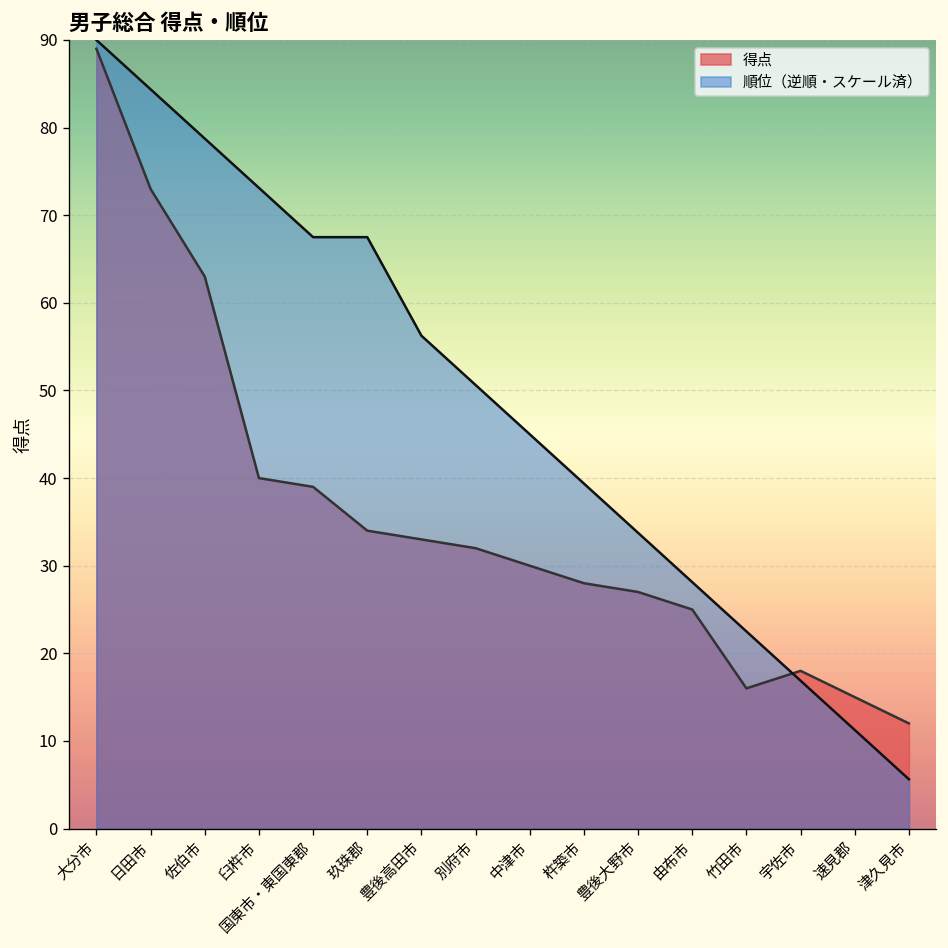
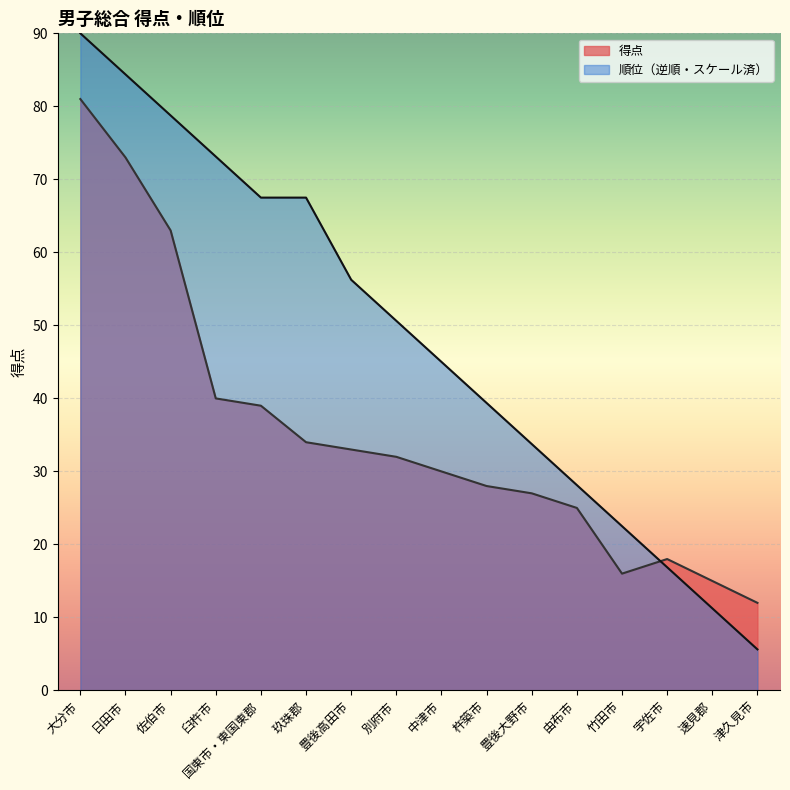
  {
    "得点": {
-     "大分市": 89,
+     "大分市": 81,
      "日田市": 73,
      "佐伯市": 63,
      "臼杵市": 40,
      "国東市・東国東郡": 39,
      "玖珠郡": 34,
      "豊後高田市": 33,
      "別府市": 32,
      "中津市": 30,
      "杵築市": 28,
      "豊後大野市": 27,
      "由布市": 25,
      "竹田市": 16,
      "宇佐市": 18,
      "速見郡": 15,
      "津久見市": 12
    },
    "順位（逆順・スケール済）": {
      "大分市": 90,
      "日田市": 84,
      "佐伯市": 79,
      "臼杵市": 73,
      "国東市・東国東郡": 68,
      "玖珠郡": 68,
      "豊後高田市": 56,
      "別府市": 51,
      "中津市": 45,
      "杵築市": 39,
      "豊後大野市": 34,
      "由布市": 28,
      "竹田市": 23,
      "宇佐市": 17,
      "速見郡": 11,
      "津久見市": 6
    }
  }
